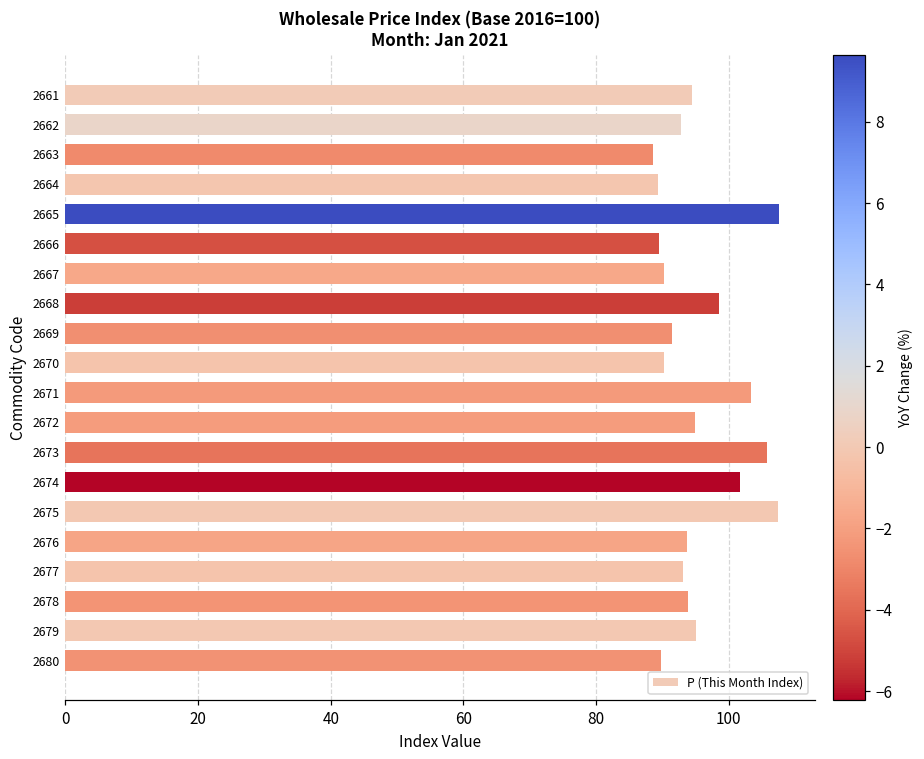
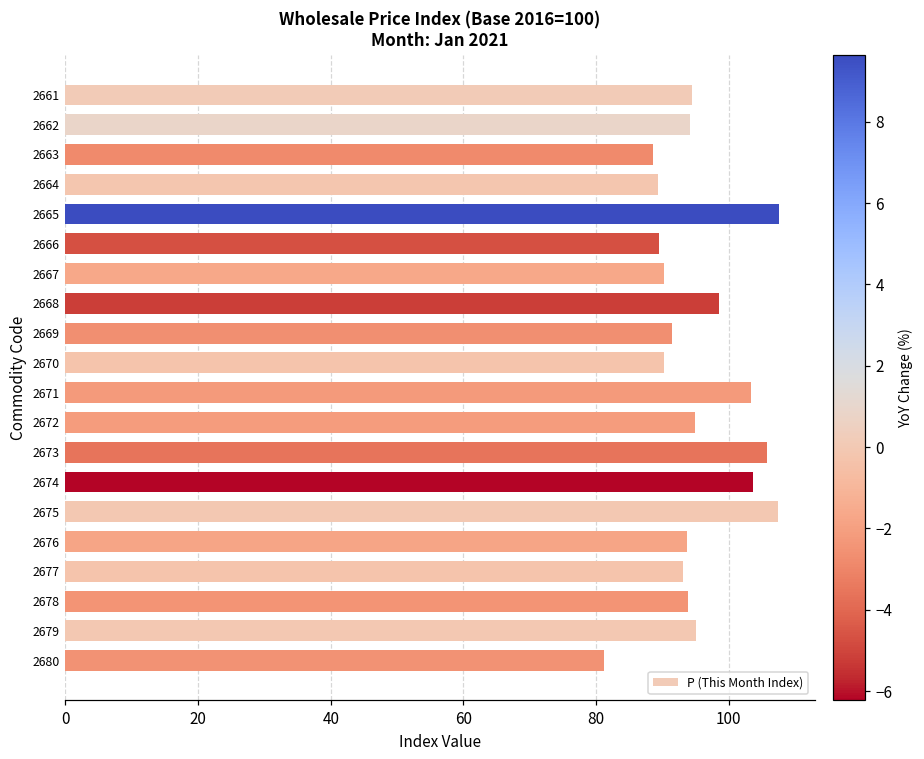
  {
    "2661": 94,
-   "2662": 93,
+   "2662": 94,
    "2663": 89,
    "2664": 89,
    "2665": 108,
    "2666": 90,
    "2667": 90,
    "2668": 98,
    "2669": 91,
    "2670": 90,
    "2671": 103,
    "2672": 95,
    "2673": 106,
-   "2674": 102,
+   "2674": 104,
    "2675": 107,
    "2676": 94,
    "2677": 93,
    "2678": 94,
    "2679": 95,
-   "2680": 90
+   "2680": 81
  }
